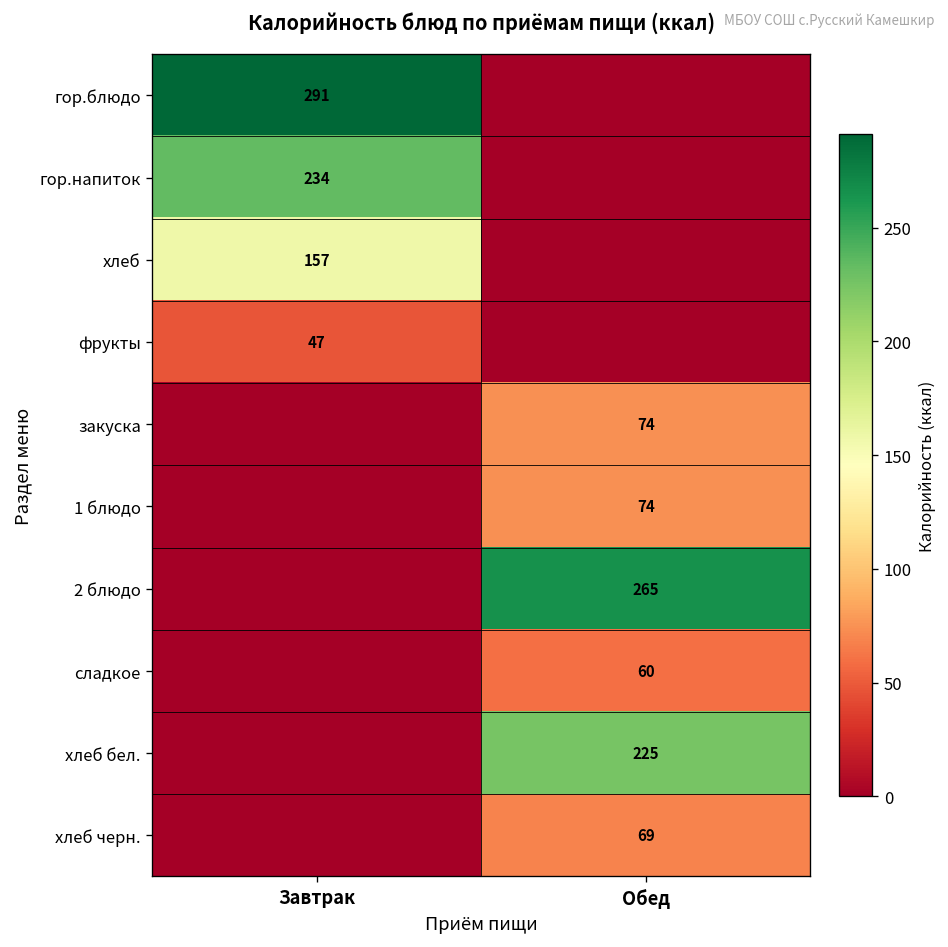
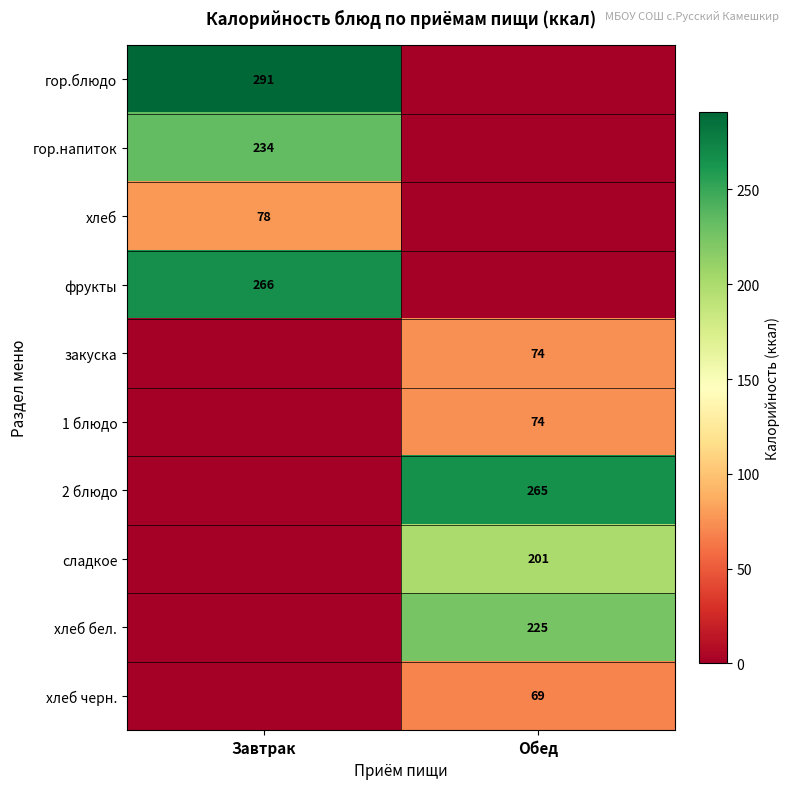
  {
    "гор.блюдо": {
      "Завтрак": 291
    },
    "гор.напиток": {
      "Завтрак": 234
    },
    "хлеб": {
-     "Завтрак": 157
+     "Завтрак": 78
    },
    "фрукты": {
-     "Завтрак": 47
+     "Завтрак": 266
    },
    "закуска": {
      "Обед": 74
    },
    "1 блюдо": {
      "Обед": 74
    },
    "2 блюдо": {
      "Обед": 265
    },
    "сладкое": {
-     "Обед": 60
+     "Обед": 201
    },
    "хлеб бел.": {
      "Обед": 225
    },
    "хлеб черн.": {
      "Обед": 69
    }
  }
